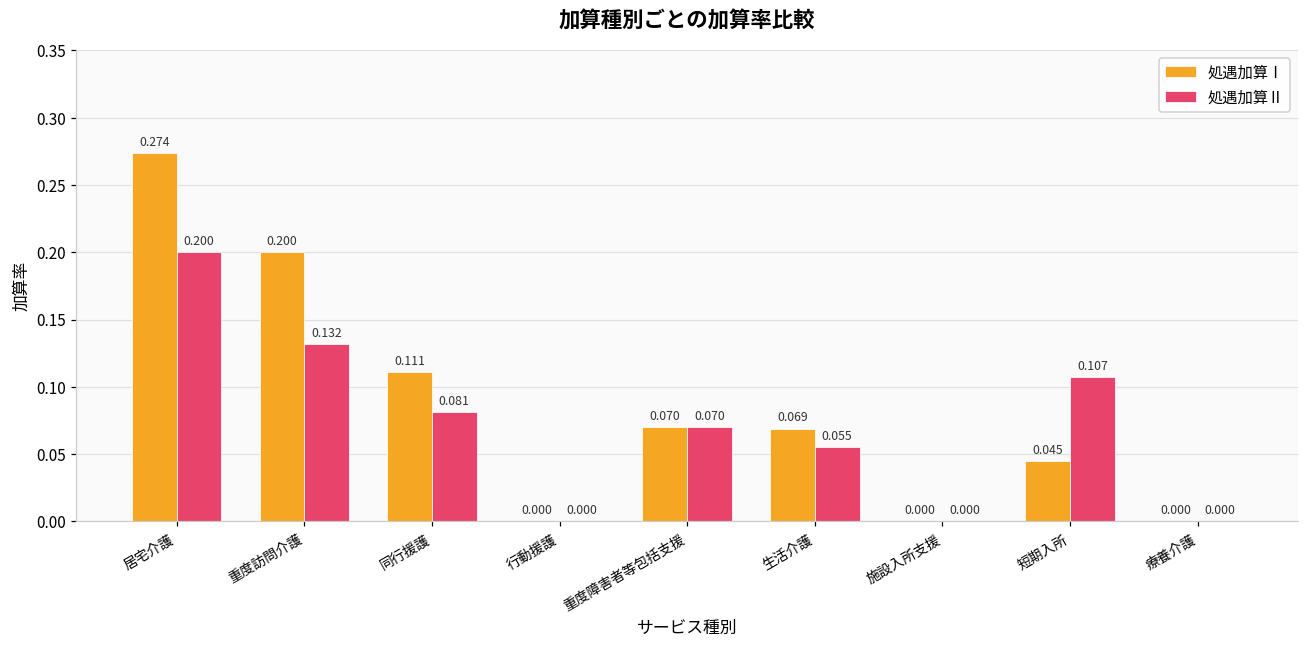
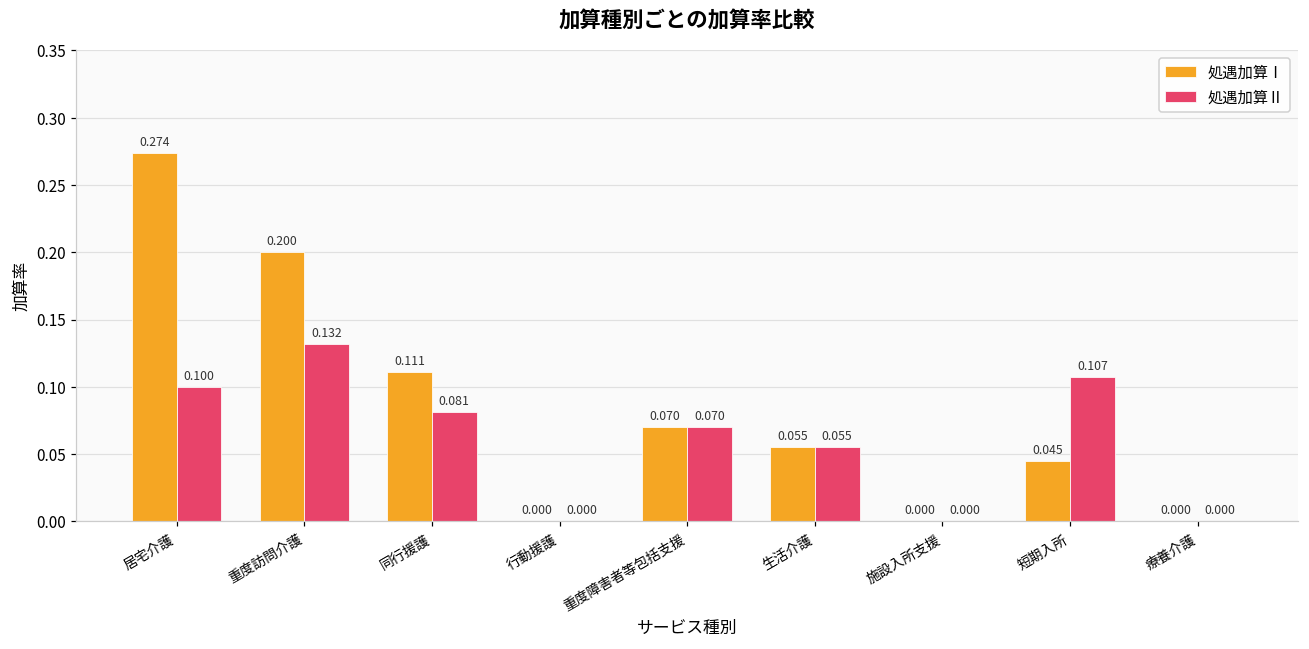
  {
    "処遇加算Ⅰ": {
      "居宅介護": 0.274,
      "重度訪問介護": 0.200,
      "同行援護": 0.111,
      "行動援護": 0.000,
      "重度障害者等包括支援": 0.070,
-     "生活介護": 0.069,
+     "生活介護": 0.055,
      "施設入所支援": 0.000,
      "短期入所": 0.045,
      "療養介護": 0.000
    },
    "処遇加算Ⅱ": {
-     "居宅介護": 0.200,
+     "居宅介護": 0.100,
      "重度訪問介護": 0.132,
      "同行援護": 0.081,
      "行動援護": 0.000,
      "重度障害者等包括支援": 0.070,
      "生活介護": 0.055,
      "施設入所支援": 0.000,
      "短期入所": 0.107,
      "療養介護": 0.000
    }
  }
